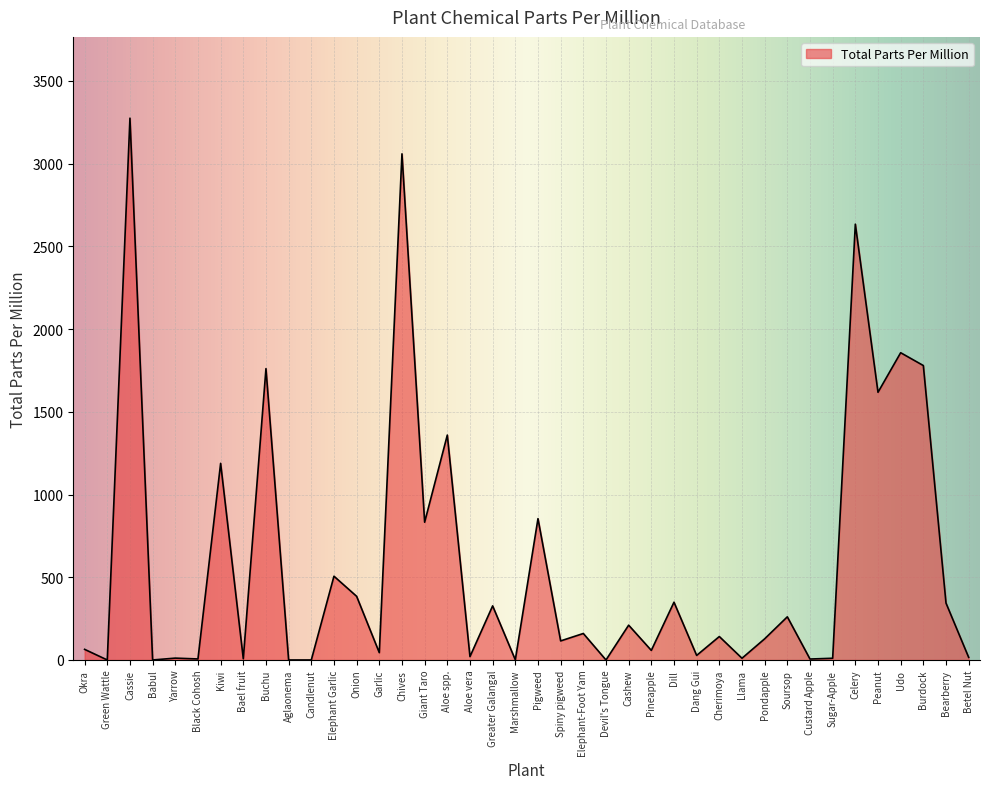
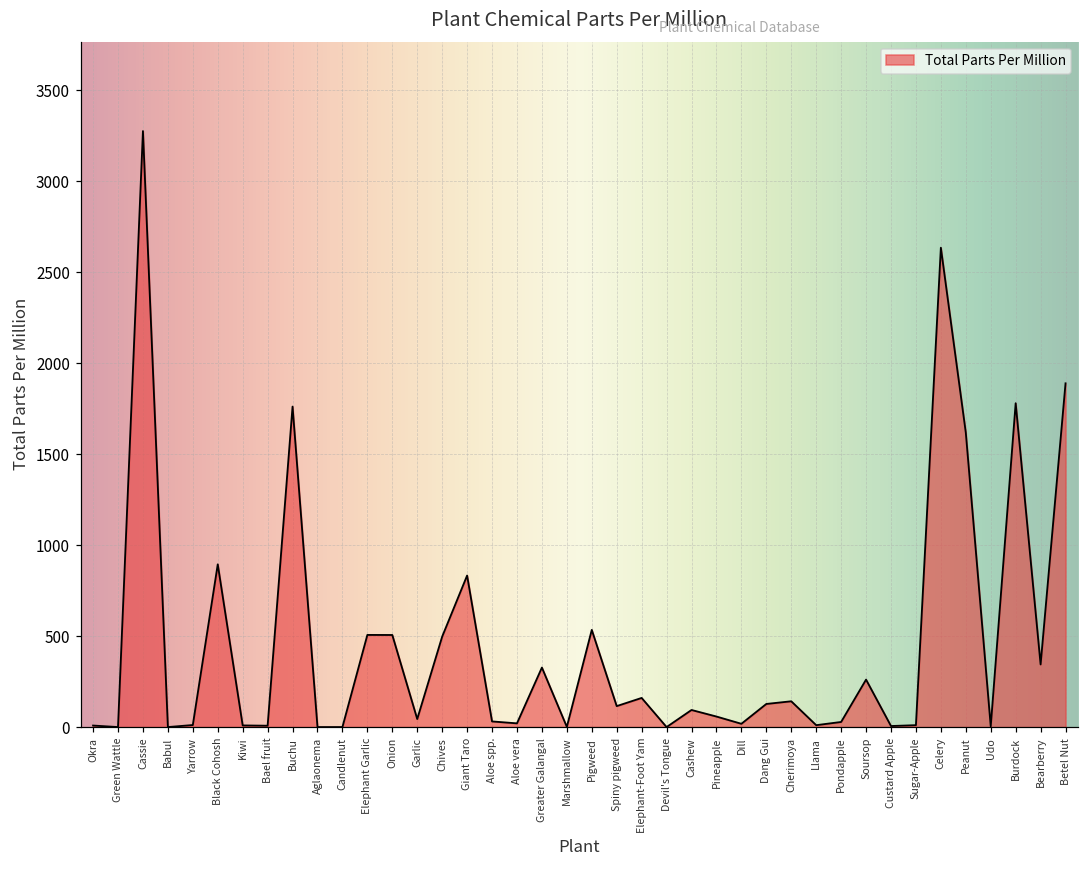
  {
-   "Okra": 60,
+   "Okra": 10,
    "Green Wattle": 0,
    "Cassie": 3280,
    "Babul": 0,
    "Yarrow": 10,
-   "Black Cohosh": 10,
-   "Kiwi": 1190,
+   "Black Cohosh": 890,
+   "Kiwi": 10,
    "Bael fruit": 10,
    "Buchu": 1760,
    "Aglaonema": 0,
    "Candlenut": 0,
    "Elephant Garlic": 510,
-   "Onion": 380,
+   "Onion": 510,
    "Garlic": 40,
-   "Chives": 3060,
+   "Chives": 500,
    "Giant Taro": 830,
-   "Aloe spp.": 1360,
+   "Aloe spp.": 30,
    "Aloe vera": 20,
    "Greater Galangal": 330,
    "Marshmallow": 0,
-   "Pigweed": 850,
+   "Pigweed": 530,
    "Spiny pigweed": 120,
    "Elephant-Foot Yam": 160,
    "Devil's Tongue": 0,
-   "Cashew": 210,
+   "Cashew": 90,
    "Pineapple": 60,
-   "Dill": 350,
-   "Dang Gui": 30,
+   "Dill": 20,
+   "Dang Gui": 130,
    "Cherimoya": 140,
    "Llama": 10,
-   "Pondapple": 130,
+   "Pondapple": 30,
    "Soursop": 260,
    "Custard Apple": 10,
    "Sugar-Apple": 10,
    "Celery": 2630,
    "Peanut": 1620,
-   "Udo": 1860,
+   "Udo": 0,
    "Burdock": 1780,
    "Bearberry": 340,
-   "Betel Nut": 20
+   "Betel Nut": 1890
  }
